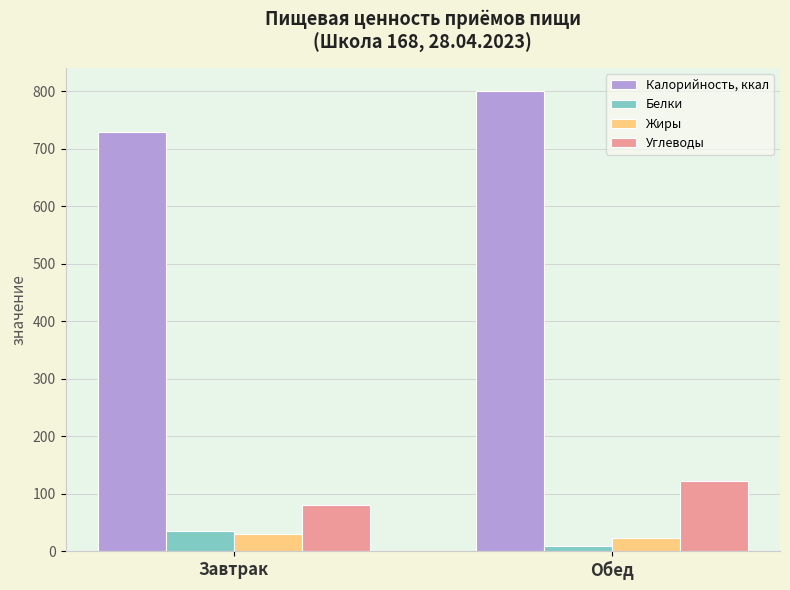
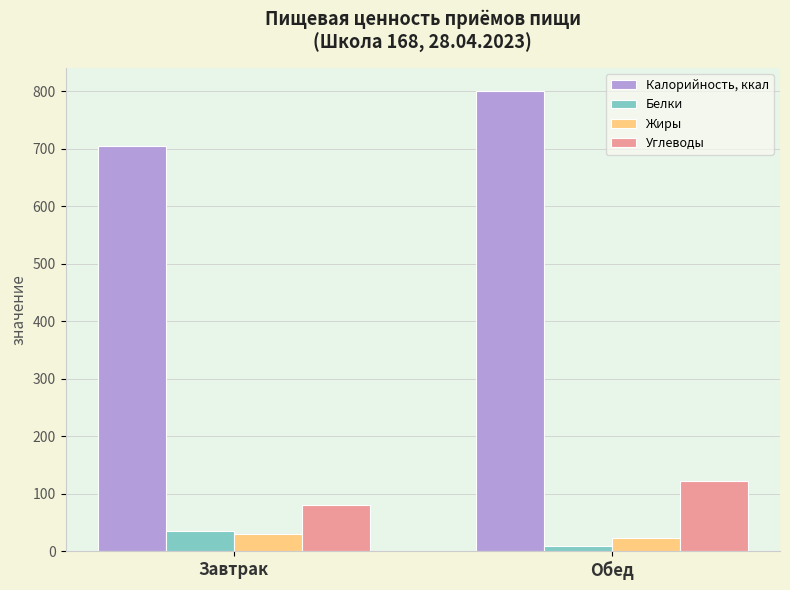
  {
    "Калорийность, ккал": {
-     "Завтрак": 730,
+     "Завтрак": 700,
      "Обед": 800
    },
    "Белки": {
      "Завтрак": 30,
      "Обед": 10
    }
  }
